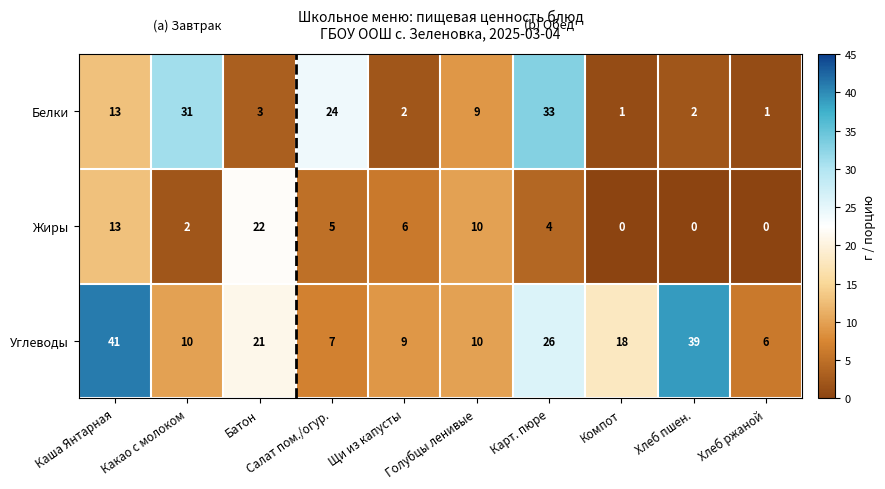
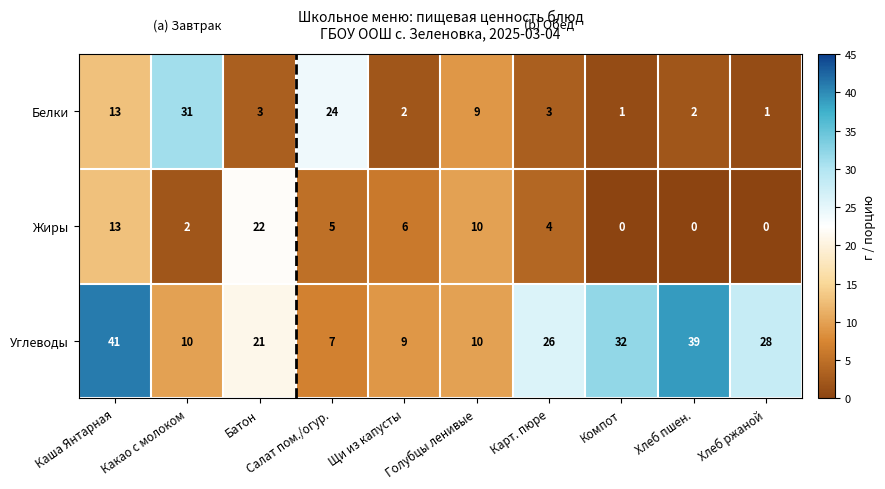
  {
    "Белки": {
      "Каша Янтарная": 13,
      "Какао с молоком": 31,
      "Батон": 3,
      "Салат пом./огур.": 24,
      "Щи из капусты": 2,
      "Голубцы ленивые": 9,
-     "Карт. пюре": 33,
+     "Карт. пюре": 3,
      "Компот": 1,
      "Хлеб пшен.": 2,
      "Хлеб ржаной": 1
    },
    "Жиры": {
      "Каша Янтарная": 13,
      "Какао с молоком": 2,
      "Батон": 22,
      "Салат пом./огур.": 5,
      "Щи из капусты": 6,
      "Голубцы ленивые": 10,
      "Карт. пюре": 4,
      "Компот": 0,
      "Хлеб пшен.": 0,
      "Хлеб ржаной": 0
    },
    "Углеводы": {
      "Каша Янтарная": 41,
      "Какао с молоком": 10,
      "Батон": 21,
      "Салат пом./огур.": 7,
      "Щи из капусты": 9,
      "Голубцы ленивые": 10,
      "Карт. пюре": 26,
-     "Компот": 18,
+     "Компот": 32,
      "Хлеб пшен.": 39,
-     "Хлеб ржаной": 6
+     "Хлеб ржаной": 28
    }
  }
